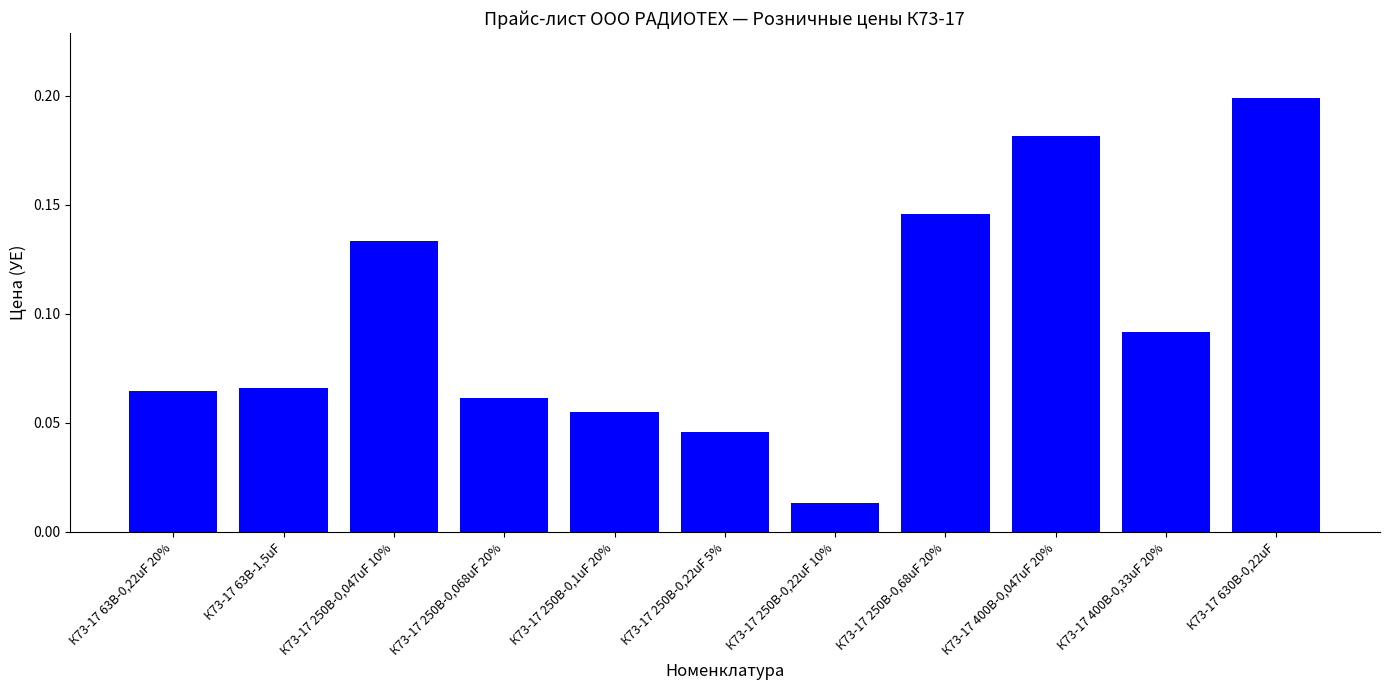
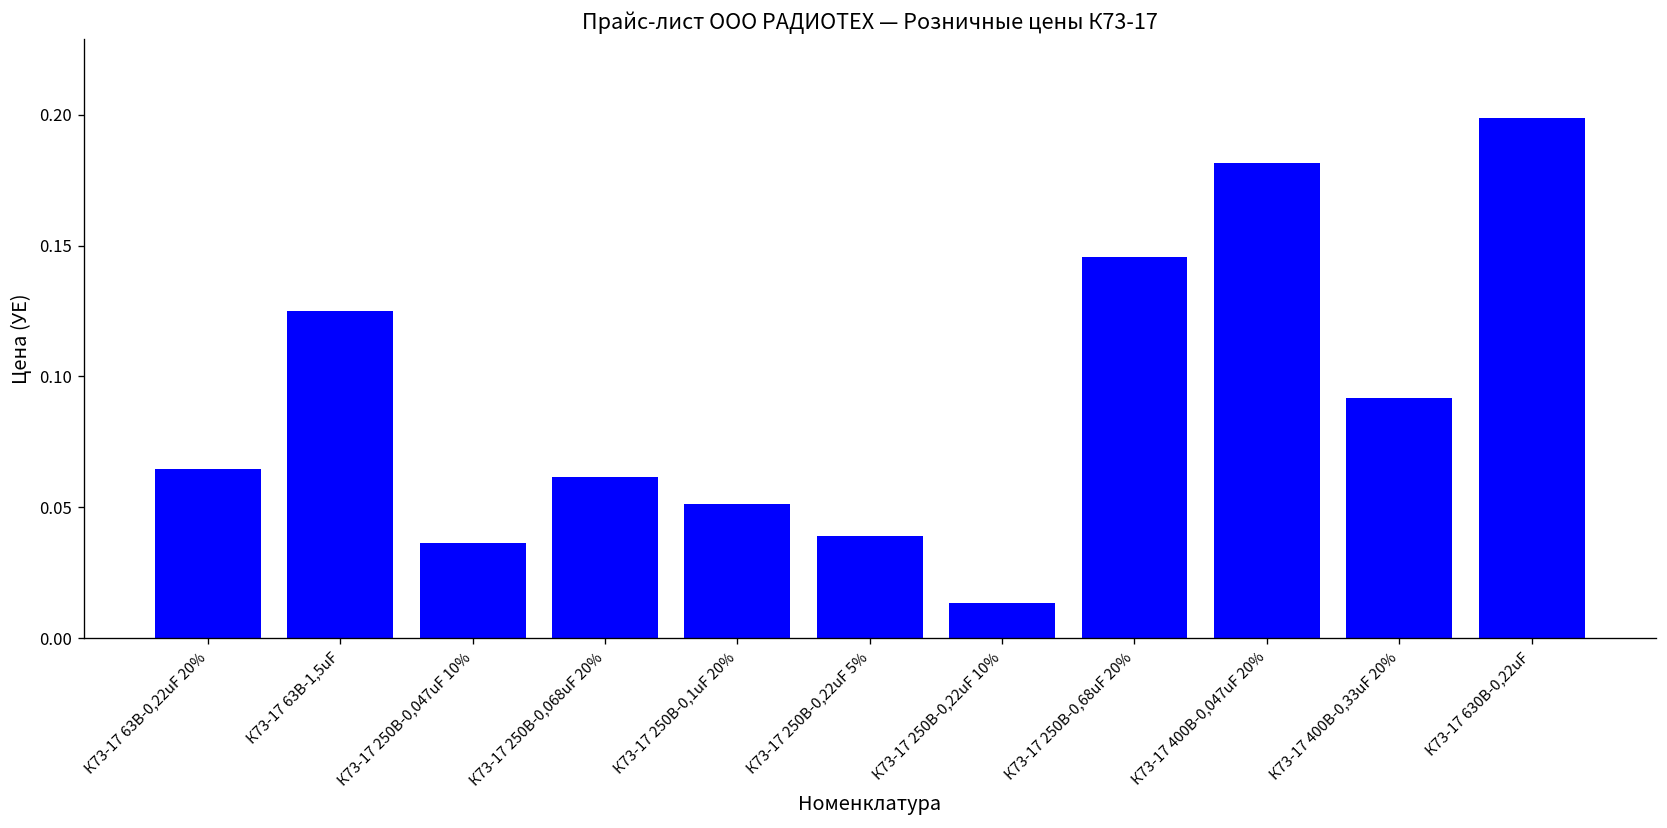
  {
    "К73-17 63В-0,22uF 20%": 0.065,
-   "К73-17 63В-1,5uF": 0.066,
-   "К73-17 250В-0,047uF 10%": 0.133,
+   "К73-17 63В-1,5uF": 0.125,
+   "К73-17 250В-0,047uF 10%": 0.036,
    "К73-17 250В-0,068uF 20%": 0.061,
-   "К73-17 250В-0,1uF 20%": 0.055,
-   "К73-17 250В-0,22uF 5%": 0.046,
+   "К73-17 250В-0,1uF 20%": 0.051,
+   "К73-17 250В-0,22uF 5%": 0.039,
    "К73-17 250В-0,22uF 10%": 0.013,
    "К73-17 250В-0,68uF 20%": 0.145,
    "К73-17 400В-0,047uF 20%": 0.182,
    "К73-17 400В-0,33uF 20%": 0.092,
    "К73-17 630В-0,22uF": 0.199
  }
